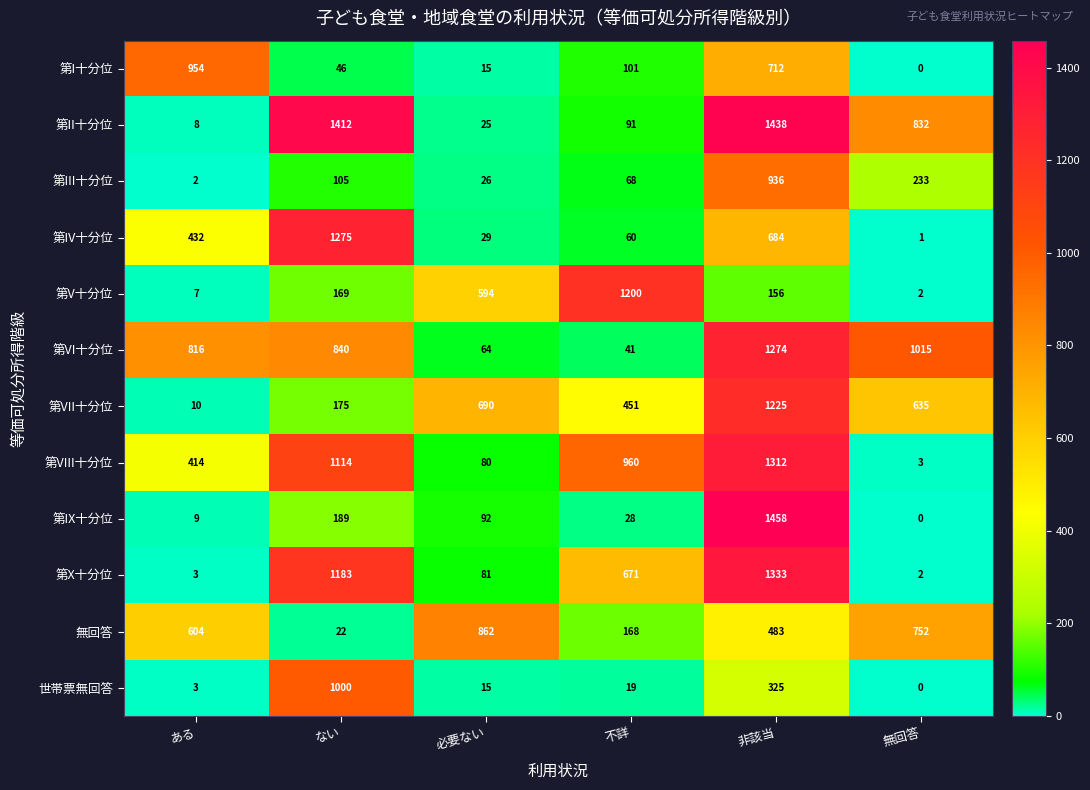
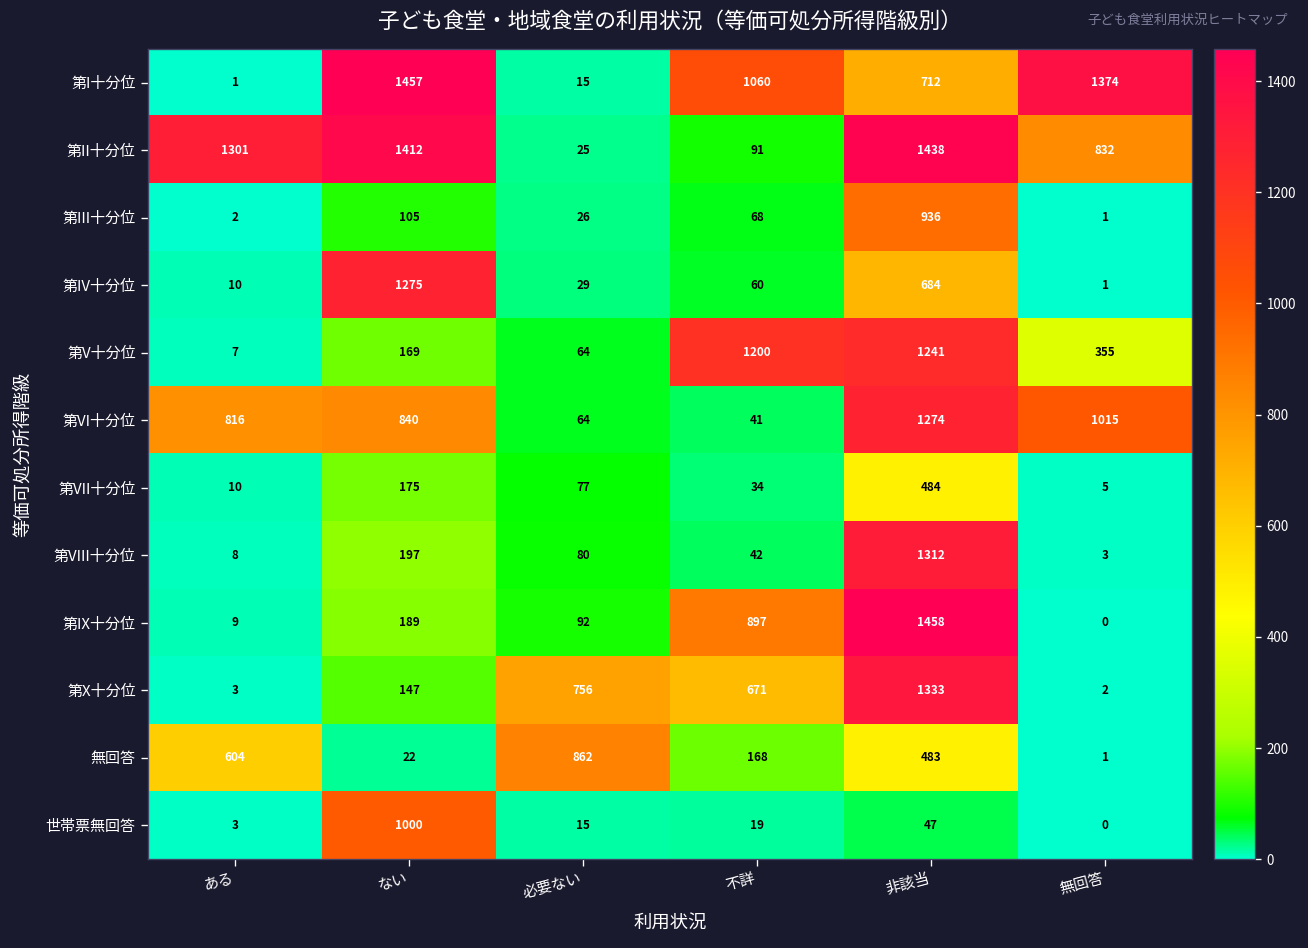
  {
    "第I十分位": {
-     "ある": 954,
-     "ない": 46,
+     "ある": 1,
+     "ない": 1457,
      "必要ない": 15,
-     "不詳": 101,
+     "不詳": 1060,
      "非該当": 712,
-     "無回答": 0
+     "無回答": 1374
    },
    "第II十分位": {
-     "ある": 8,
+     "ある": 1301,
      "ない": 1412,
      "必要ない": 25,
      "不詳": 91,
      "非該当": 1438,
      "無回答": 832
    },
    "第III十分位": {
      "ある": 2,
      "ない": 105,
      "必要ない": 26,
      "不詳": 68,
      "非該当": 936,
-     "無回答": 233
+     "無回答": 1
    },
    "第IV十分位": {
-     "ある": 432,
+     "ある": 10,
      "ない": 1275,
      "必要ない": 29,
      "不詳": 60,
      "非該当": 684,
      "無回答": 1
    },
    "第V十分位": {
      "ある": 7,
      "ない": 169,
-     "必要ない": 594,
+     "必要ない": 64,
      "不詳": 1200,
-     "非該当": 156,
-     "無回答": 2
+     "非該当": 1241,
+     "無回答": 355
    },
    "第VI十分位": {
      "ある": 816,
      "ない": 840,
      "必要ない": 64,
      "不詳": 41,
      "非該当": 1274,
      "無回答": 1015
    },
    "第VII十分位": {
      "ある": 10,
      "ない": 175,
-     "必要ない": 690,
-     "不詳": 451,
-     "非該当": 1225,
-     "無回答": 635
+     "必要ない": 77,
+     "不詳": 34,
+     "非該当": 484,
+     "無回答": 5
    },
    "第VIII十分位": {
-     "ある": 414,
-     "ない": 1114,
+     "ある": 8,
+     "ない": 197,
      "必要ない": 80,
-     "不詳": 960,
+     "不詳": 42,
      "非該当": 1312,
      "無回答": 3
    },
    "第IX十分位": {
      "ある": 9,
      "ない": 189,
      "必要ない": 92,
-     "不詳": 28,
+     "不詳": 897,
      "非該当": 1458,
      "無回答": 0
    },
    "第X十分位": {
      "ある": 3,
-     "ない": 1183,
-     "必要ない": 81,
+     "ない": 147,
+     "必要ない": 756,
      "不詳": 671,
      "非該当": 1333,
      "無回答": 2
    },
    "無回答": {
      "ある": 604,
      "ない": 22,
      "必要ない": 862,
      "不詳": 168,
      "非該当": 483,
-     "無回答": 752
+     "無回答": 1
    },
    "世帯票無回答": {
      "ある": 3,
      "ない": 1000,
      "必要ない": 15,
      "不詳": 19,
-     "非該当": 325,
+     "非該当": 47,
      "無回答": 0
    }
  }
